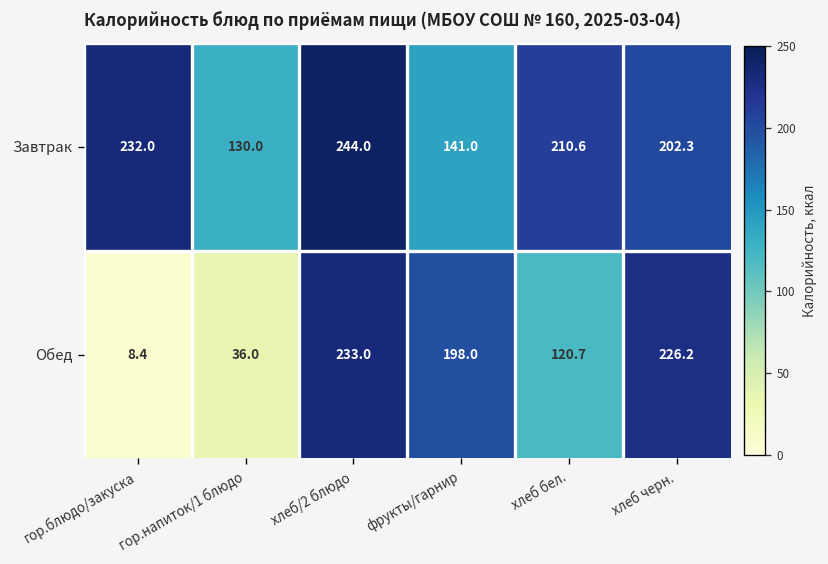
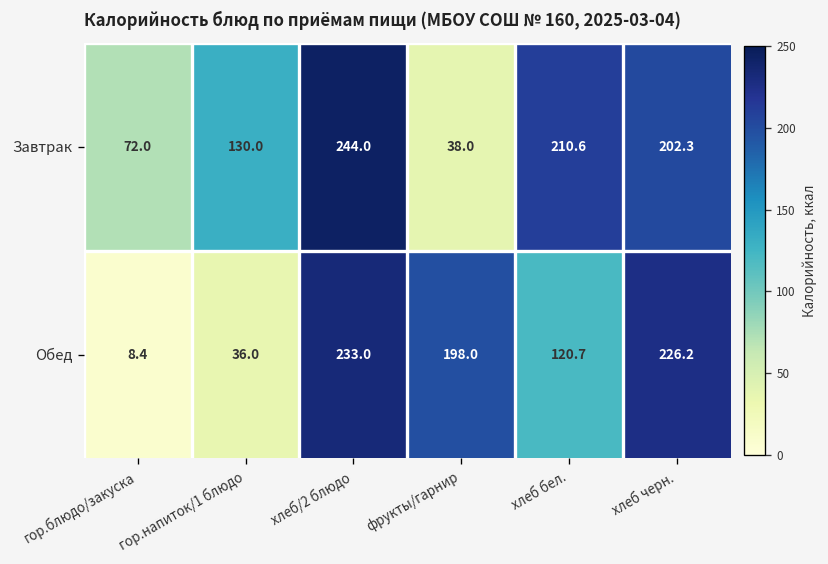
  {
    "Завтрак": {
-     "гор.блюдо/закуска": 232.0,
+     "гор.блюдо/закуска": 72.0,
      "гор.напиток/1 блюдо": 130.0,
      "хлеб/2 блюдо": 244.0,
-     "фрукты/гарнир": 141.0,
+     "фрукты/гарнир": 38.0,
      "хлеб бел.": 210.6,
      "хлеб черн.": 202.3
    },
    "Обед": {
      "гор.блюдо/закуска": 8.4,
      "гор.напиток/1 блюдо": 36.0,
      "хлеб/2 блюдо": 233.0,
      "фрукты/гарнир": 198.0,
      "хлеб бел.": 120.7,
      "хлеб черн.": 226.2
    }
  }
